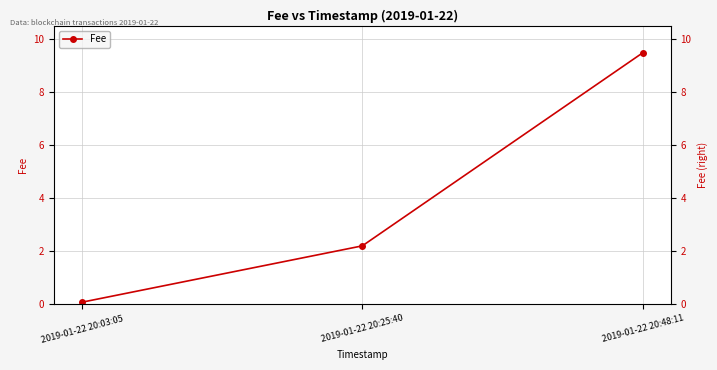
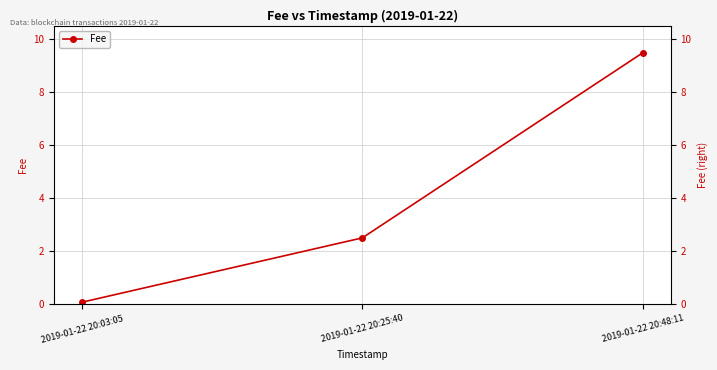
  {
    "2019-01-22 20:03:05": 0.1,
-   "2019-01-22 20:25:40": 2.2,
+   "2019-01-22 20:25:40": 2.5,
    "2019-01-22 20:48:11": 9.5
  }
